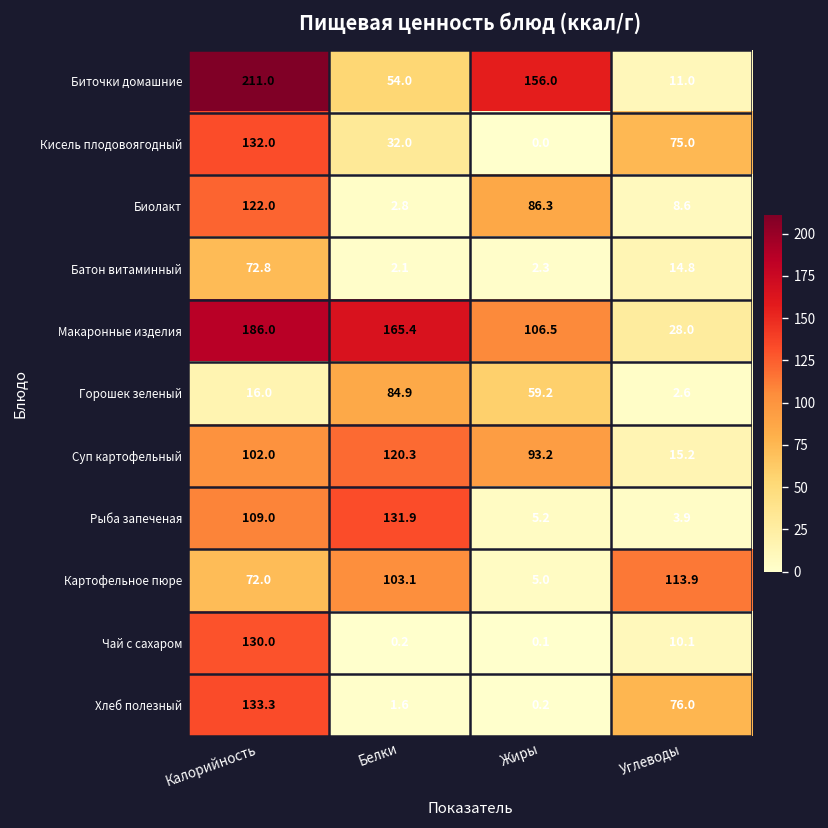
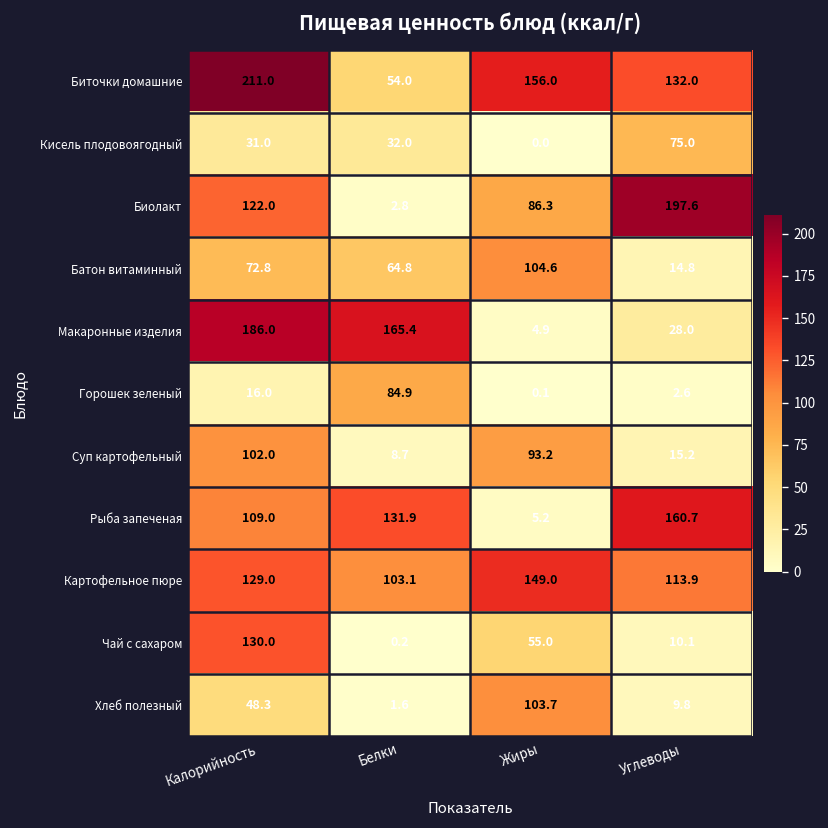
  {
    "Биточки домашние": {
      "Калорийность": 211.0,
      "Белки": 54.0,
      "Жиры": 156.0,
-     "Углеводы": 11.0
+     "Углеводы": 132.0
    },
    "Кисель плодовоягодный": {
-     "Калорийность": 132.0,
+     "Калорийность": 31.0,
      "Белки": 32.0,
      "Жиры": 0.0,
      "Углеводы": 75.0
    },
    "Биолакт": {
      "Калорийность": 122.0,
      "Белки": 2.8,
      "Жиры": 86.3,
-     "Углеводы": 8.6
+     "Углеводы": 197.6
    },
    "Батон витаминный": {
      "Калорийность": 72.8,
-     "Белки": 2.1,
-     "Жиры": 2.3,
+     "Белки": 64.8,
+     "Жиры": 104.6,
      "Углеводы": 14.8
    },
    "Макаронные изделия": {
      "Калорийность": 186.0,
      "Белки": 165.4,
-     "Жиры": 106.5,
+     "Жиры": 4.9,
      "Углеводы": 28.0
    },
    "Горошек зеленый": {
      "Калорийность": 16.0,
      "Белки": 84.9,
-     "Жиры": 59.2,
+     "Жиры": 0.1,
      "Углеводы": 2.6
    },
    "Суп картофельный": {
      "Калорийность": 102.0,
-     "Белки": 120.3,
+     "Белки": 8.7,
      "Жиры": 93.2,
      "Углеводы": 15.2
    },
    "Рыба запеченая": {
      "Калорийность": 109.0,
      "Белки": 131.9,
      "Жиры": 5.2,
-     "Углеводы": 3.9
+     "Углеводы": 160.7
    },
    "Картофельное пюре": {
-     "Калорийность": 72.0,
+     "Калорийность": 129.0,
      "Белки": 103.1,
-     "Жиры": 5.0,
+     "Жиры": 149.0,
      "Углеводы": 113.9
    },
    "Чай с сахаром": {
      "Калорийность": 130.0,
      "Белки": 0.2,
-     "Жиры": 0.1,
+     "Жиры": 55.0,
      "Углеводы": 10.1
    },
    "Хлеб полезный": {
-     "Калорийность": 133.3,
+     "Калорийность": 48.3,
      "Белки": 1.6,
-     "Жиры": 0.2,
-     "Углеводы": 76.0
+     "Жиры": 103.7,
+     "Углеводы": 9.8
    }
  }
